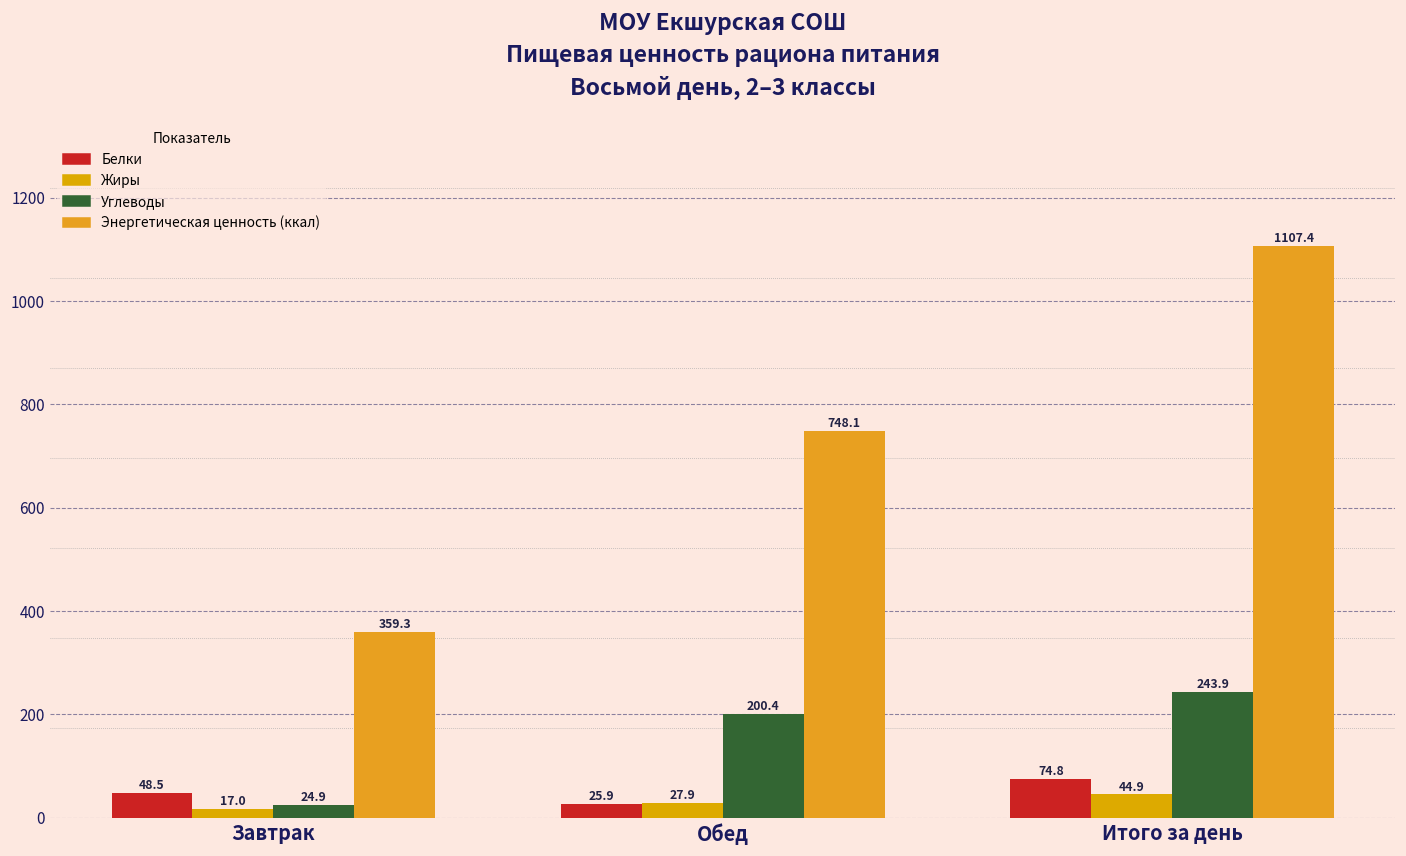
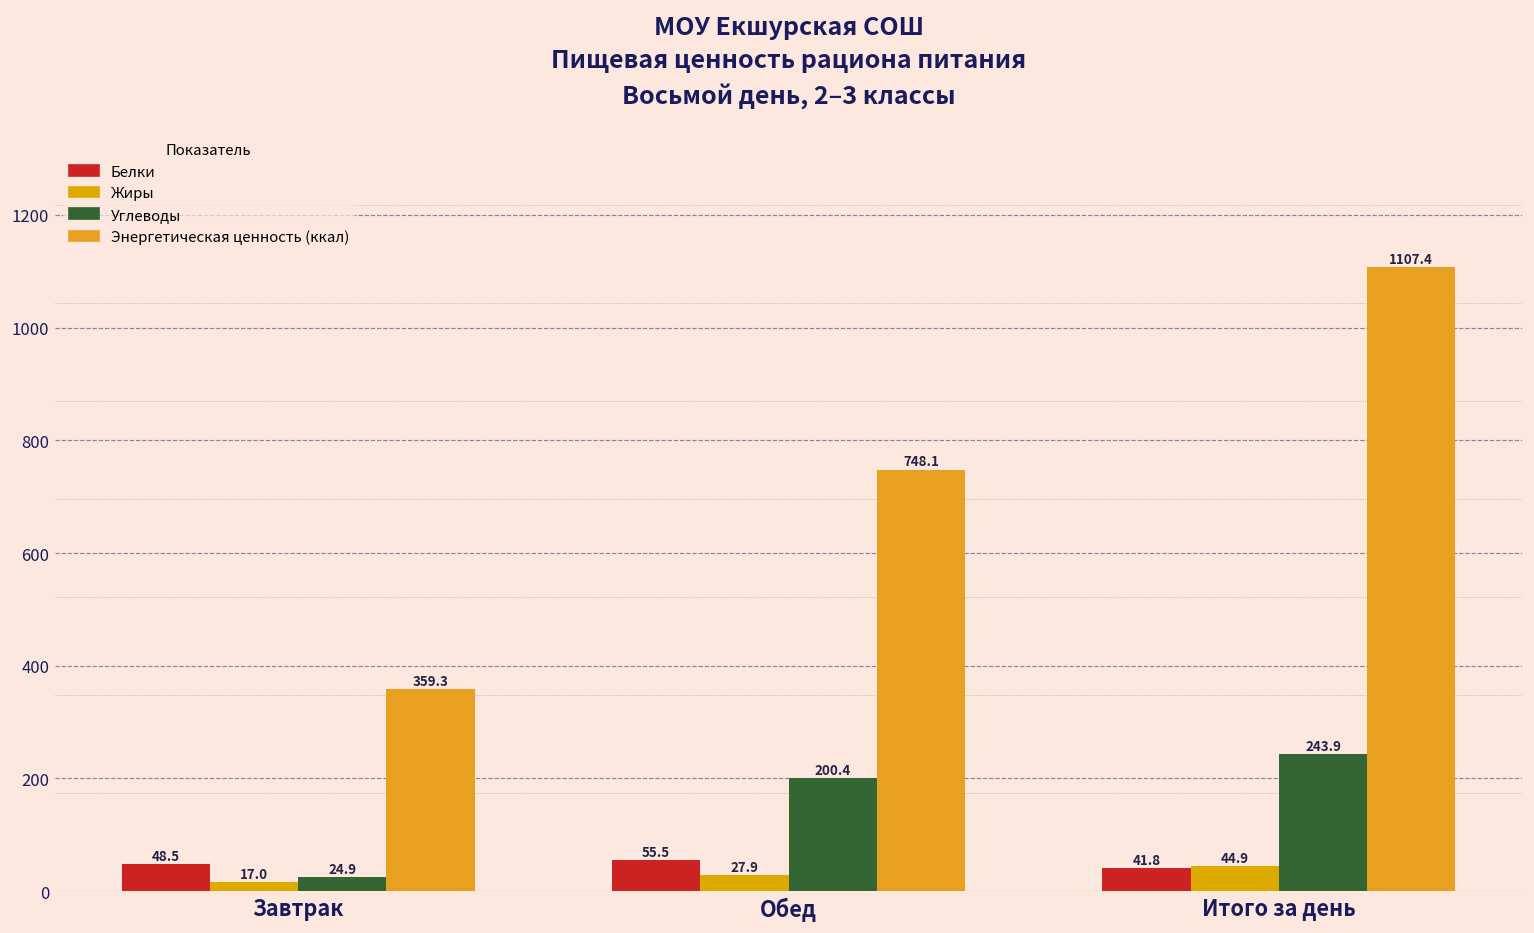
  {
    "Белки": {
      "Завтрак": 48.5,
-     "Обед": 25.9,
-     "Итого за день": 74.8
+     "Обед": 55.5,
+     "Итого за день": 41.8
    },
    "Углеводы": {
      "Завтрак": 24.9,
      "Обед": 200.4,
      "Итого за день": 243.9
    }
  }
